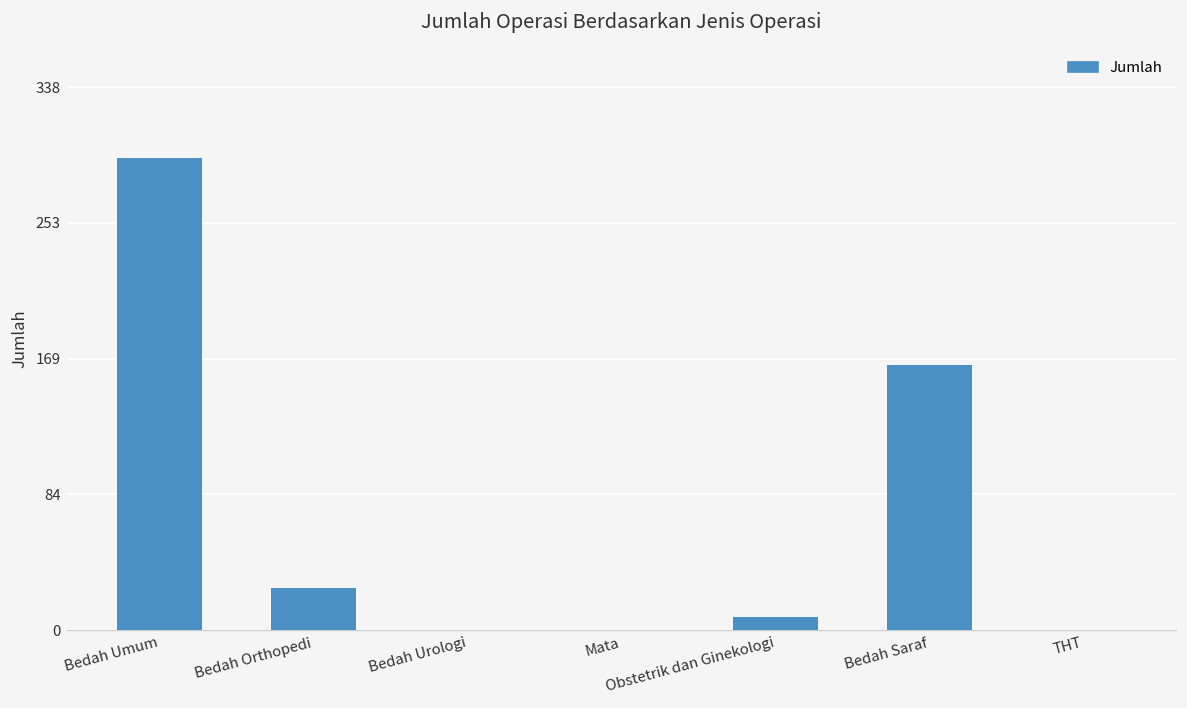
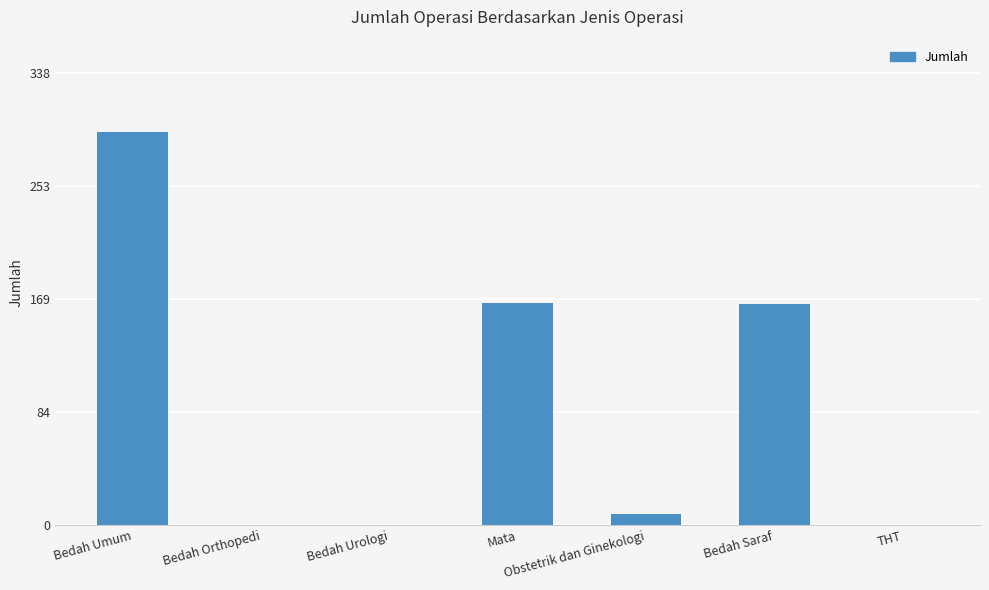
  {
    "Bedah Umum": 294,
-   "Bedah Orthopedi": 26,
+   "Bedah Orthopedi": 0,
    "Bedah Urologi": 0,
-   "Mata": 0,
+   "Mata": 166,
    "Obstetrik dan Ginekologi": 8,
    "Bedah Saraf": 165,
    "THT": 0
  }
